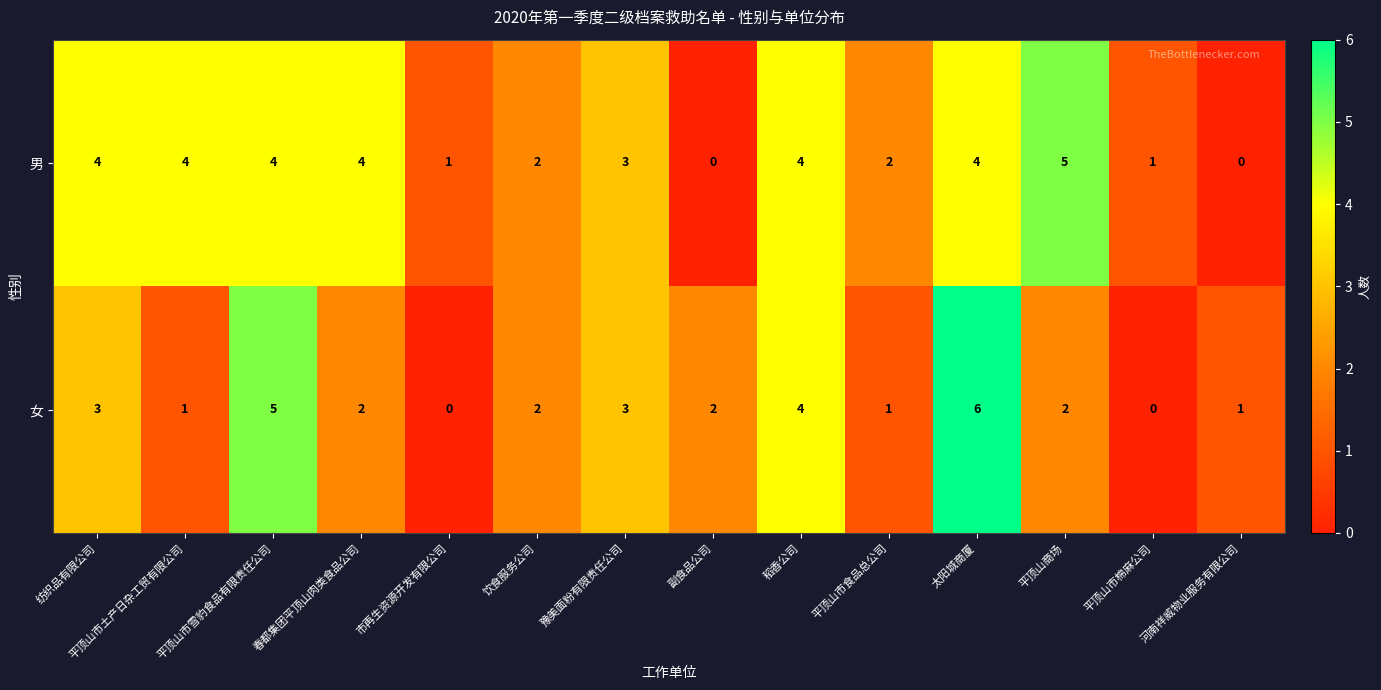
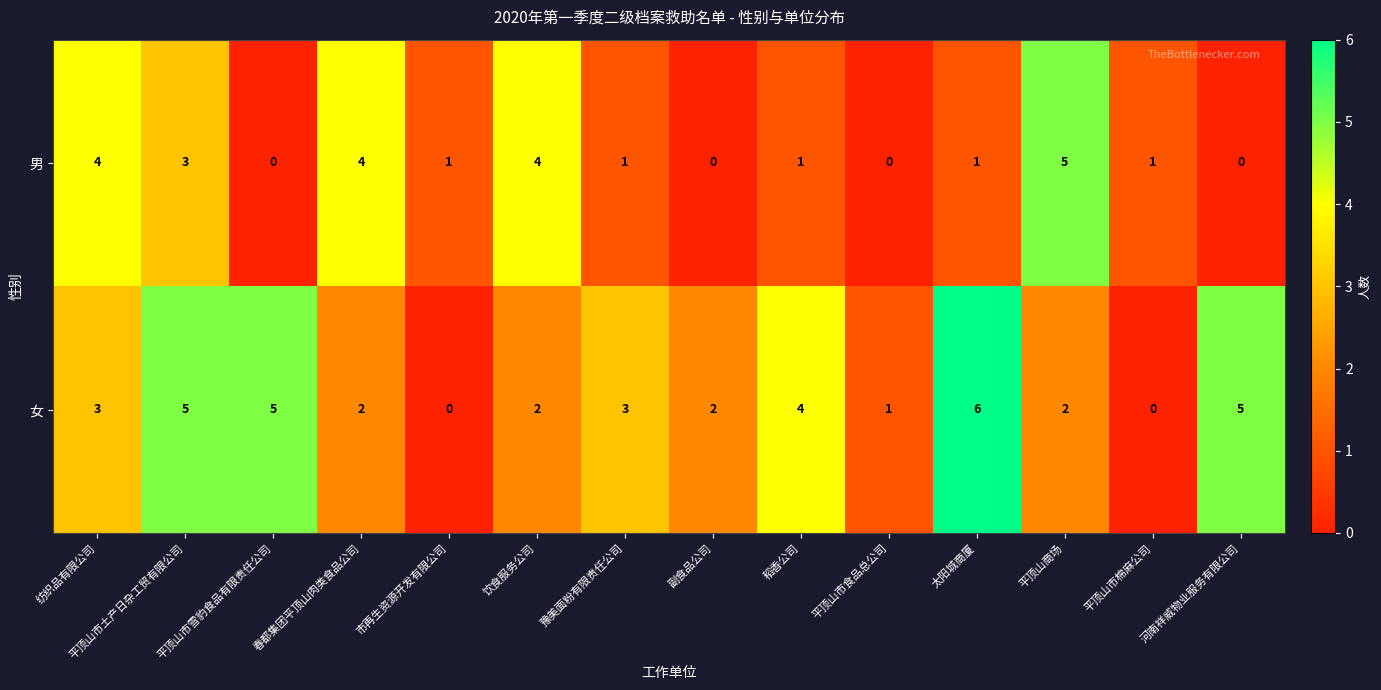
  {
    "男": {
-     "平顶山市土产日杂工贸有限公司": 4,
-     "平顶山市雪豹食品有限责任公司": 4,
-     "饮食服务公司": 2,
-     "豫美面粉有限责任公司": 3,
-     "稻香公司": 4,
-     "平顶山市食品总公司": 2,
-     "太阳城商厦": 4
+     "平顶山市土产日杂工贸有限公司": 3,
+     "平顶山市雪豹食品有限责任公司": 0,
+     "饮食服务公司": 4,
+     "豫美面粉有限责任公司": 1,
+     "稻香公司": 1,
+     "平顶山市食品总公司": 0,
+     "太阳城商厦": 1
    },
    "女": {
-     "平顶山市土产日杂工贸有限公司": 1,
-     "河南祥威物业服务有限公司": 1
+     "平顶山市土产日杂工贸有限公司": 5,
+     "河南祥威物业服务有限公司": 5
    }
  }
